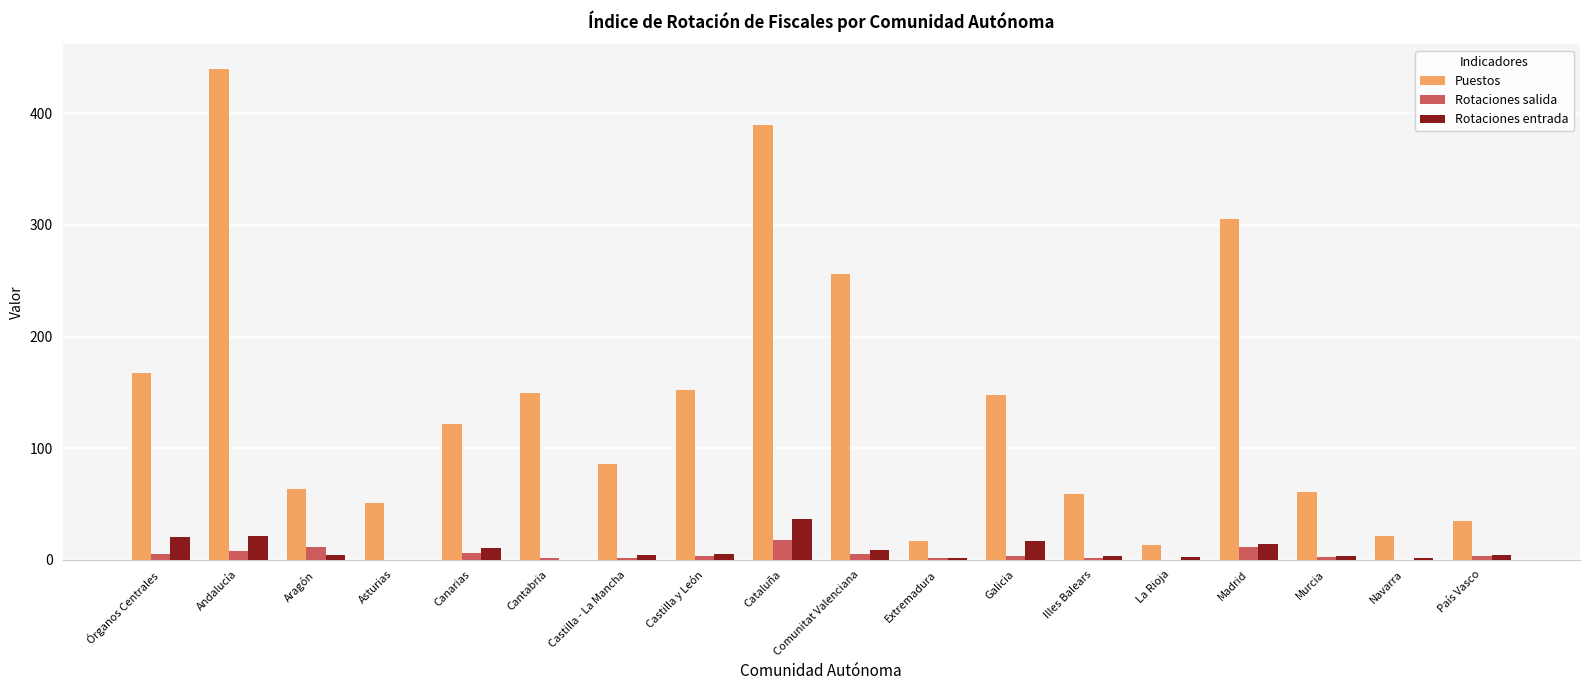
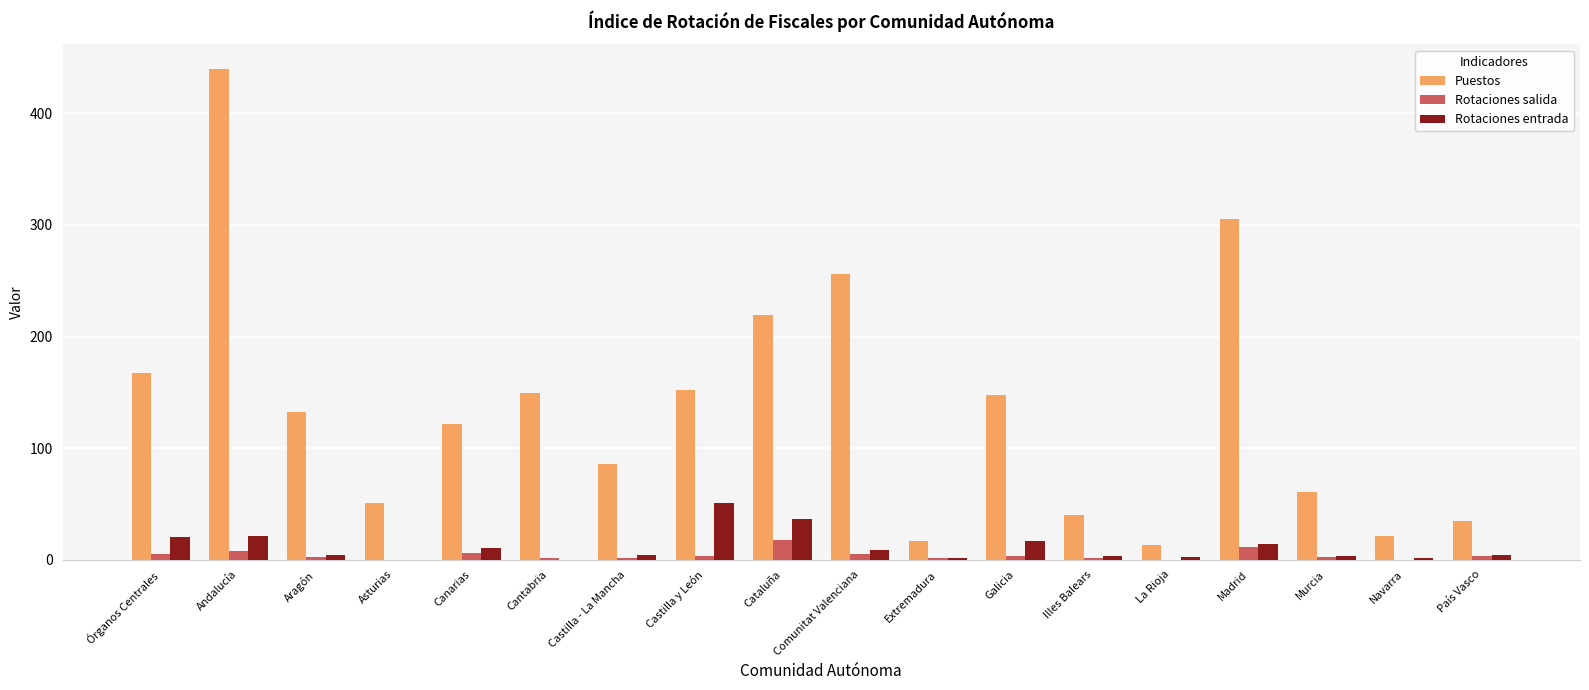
  {
    "Puestos": {
      "Órganos Centrales": 167,
      "Andalucía": 440,
-     "Aragón": 63,
+     "Aragón": 132,
      "Asturias": 51,
      "Canarias": 122,
      "Cantabria": 149,
      "Castilla - La Mancha": 86,
      "Castilla y León": 152,
-     "Cataluña": 390,
+     "Cataluña": 219,
      "Comunitat Valenciana": 256,
      "Extremadura": 17,
      "Galicia": 148,
-     "Illes Balears": 59,
+     "Illes Balears": 40,
      "La Rioja": 13,
      "Madrid": 305,
      "Murcia": 61,
      "Navarra": 21,
      "País Vasco": 35
    },
    "Rotaciones salida": {
      "Órganos Centrales": 5,
      "Andalucía": 8,
-     "Aragón": 11,
+     "Aragón": 2,
      "Asturias": 0,
      "Canarias": 6,
      "Castilla y León": 3,
      "Cataluña": 18,
      "Comunitat Valenciana": 5,
      "Galicia": 3,
      "La Rioja": 0,
      "Madrid": 11,
      "Navarra": 0,
      "País Vasco": 3
    },
    "Rotaciones entrada": {
      "Órganos Centrales": 20,
      "Andalucía": 21,
      "Aragón": 4,
      "Asturias": 0,
      "Canarias": 10,
      "Cantabria": 0,
      "Castilla - La Mancha": 4,
-     "Castilla y León": 5,
+     "Castilla y León": 51,
      "Cataluña": 36,
      "Comunitat Valenciana": 9,
      "Galicia": 17,
      "Illes Balears": 3,
      "Madrid": 14,
      "Murcia": 3,
      "País Vasco": 4
    }
  }
